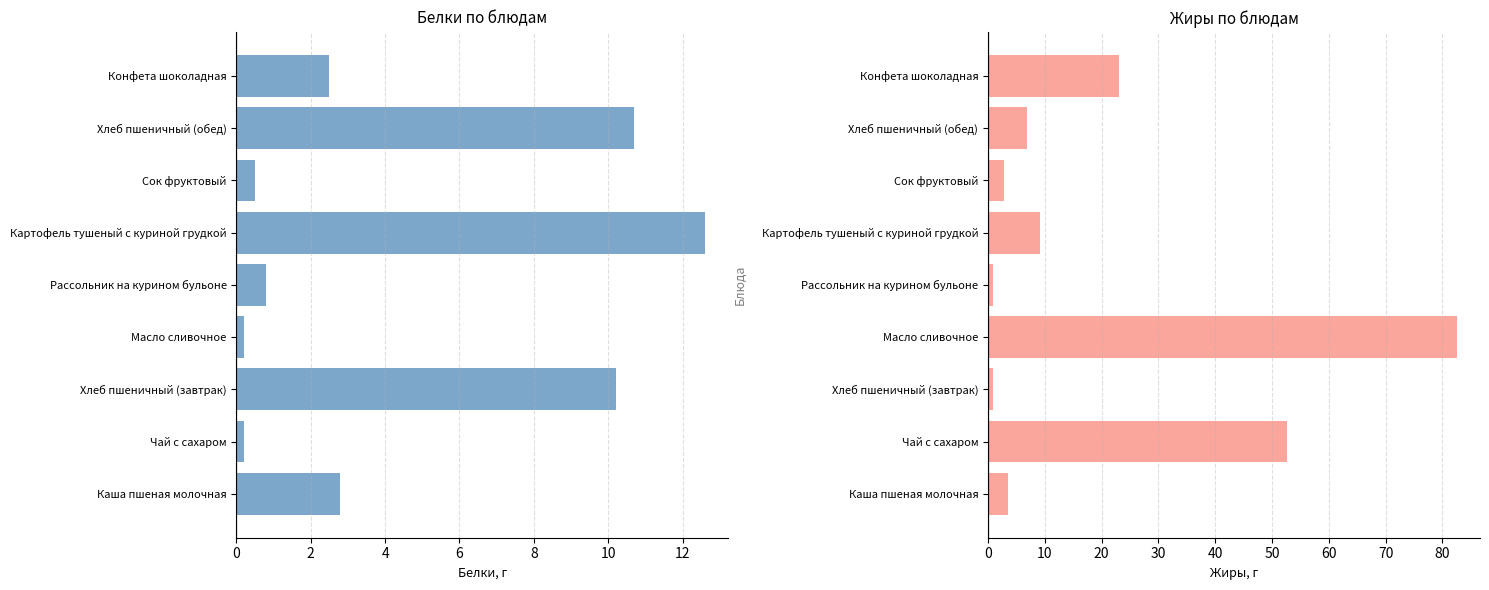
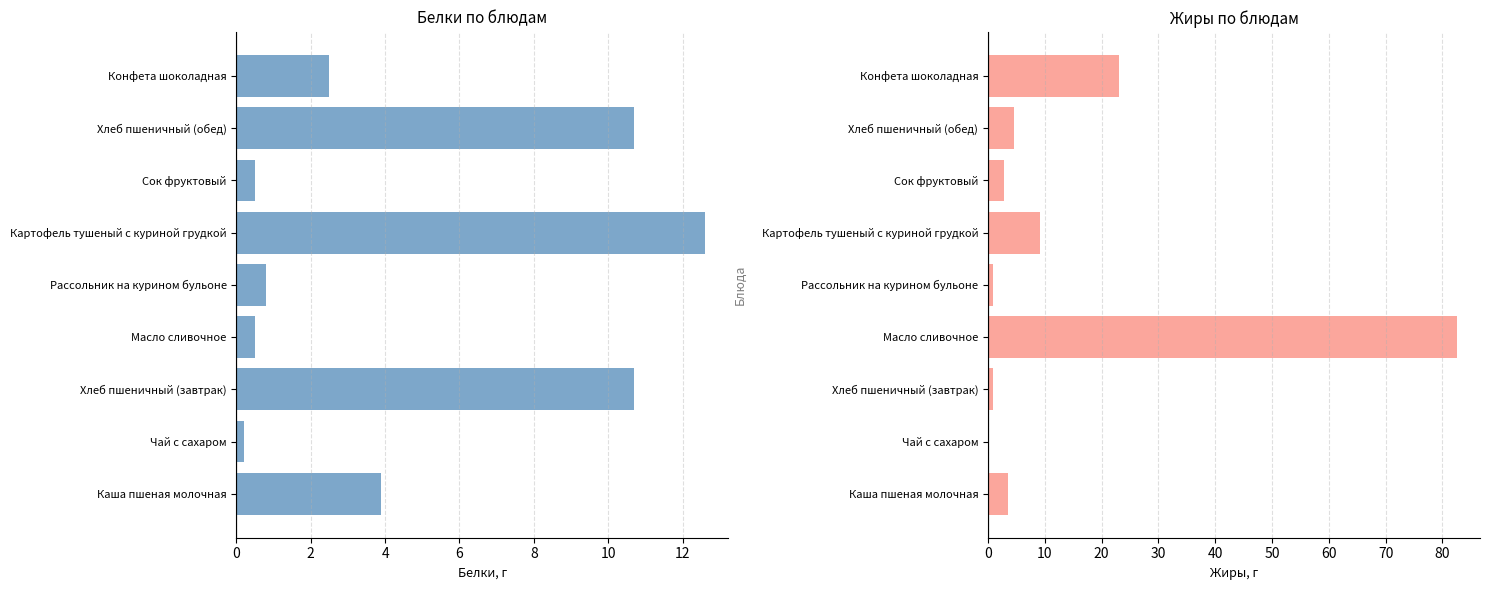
  {
    "Белки по блюдам": {
      "Конфета шоколадная": 2.5,
      "Хлеб пшеничный (обед)": 10.7,
      "Сок фруктовый": 0.5,
      "Картофель тушеный с куриной грудкой": 12.6,
      "Рассольник на курином бульоне": 0.8,
-     "Масло сливочное": 0.2,
-     "Хлеб пшеничный (завтрак)": 10.2,
+     "Масло сливочное": 0.5,
+     "Хлеб пшеничный (завтрак)": 10.7,
      "Чай с сахаром": 0.2,
-     "Каша пшеная молочная": 2.8
+     "Каша пшеная молочная": 3.9
    },
    "Жиры по блюдам": {
      "Конфета шоколадная": 23,
-     "Хлеб пшеничный (обед)": 7,
+     "Хлеб пшеничный (обед)": 5,
      "Сок фруктовый": 3,
      "Картофель тушеный с куриной грудкой": 9,
      "Рассольник на курином бульоне": 1,
      "Масло сливочное": 83,
      "Хлеб пшеничный (завтрак)": 1,
-     "Чай с сахаром": 53,
+     "Чай с сахаром": 0,
      "Каша пшеная молочная": 4
    }
  }
